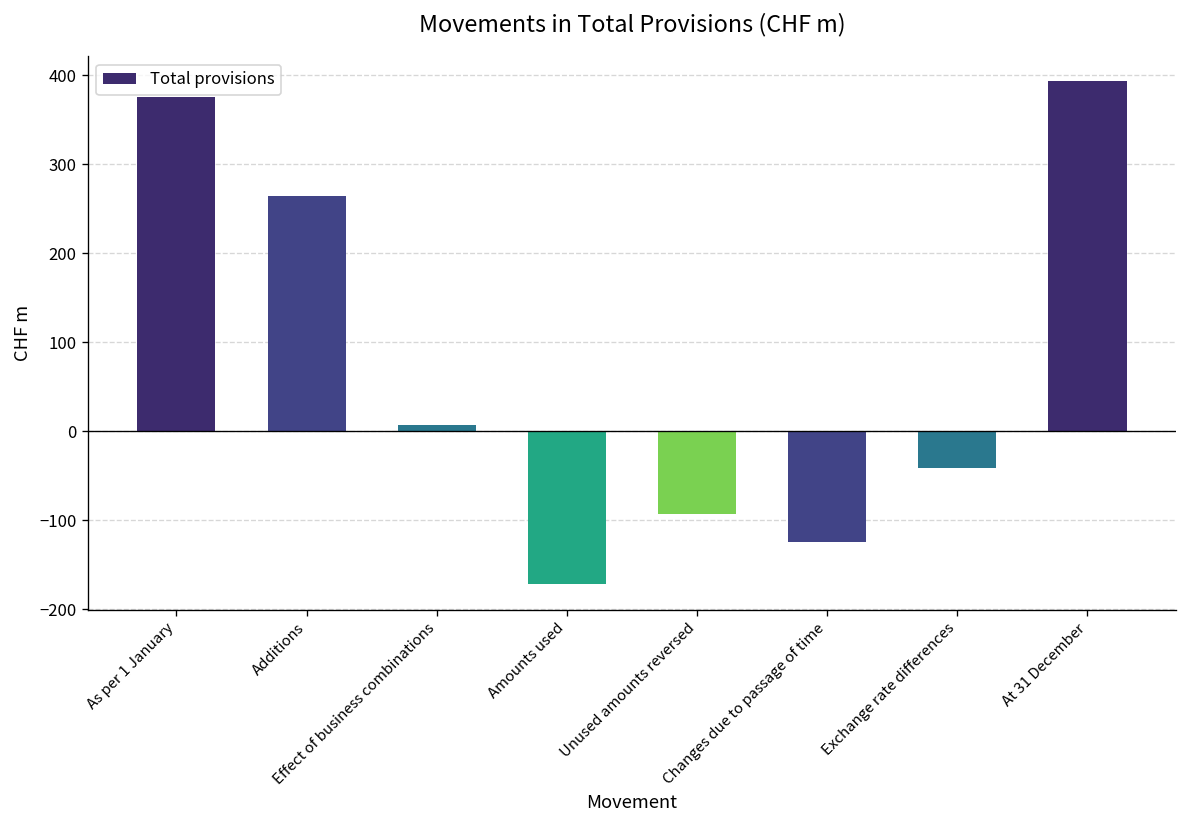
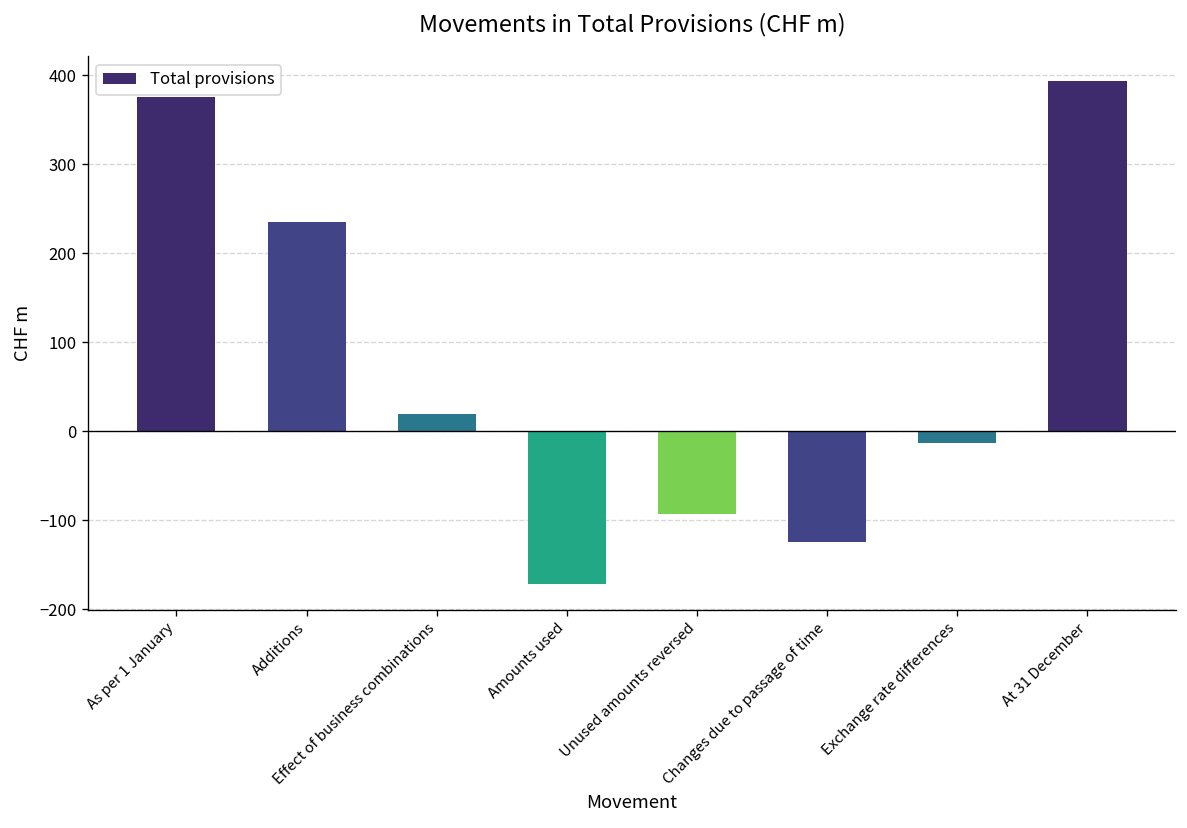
  {
    "As per 1 January": 380,
-   "Additions": 260,
-   "Effect of business combinations": 10,
+   "Additions": 240,
+   "Effect of business combinations": 20,
    "Amounts used": -170,
    "Unused amounts reversed": -90,
    "Changes due to passage of time": -120,
-   "Exchange rate differences": -40,
+   "Exchange rate differences": -10,
    "At 31 December": 390
  }
